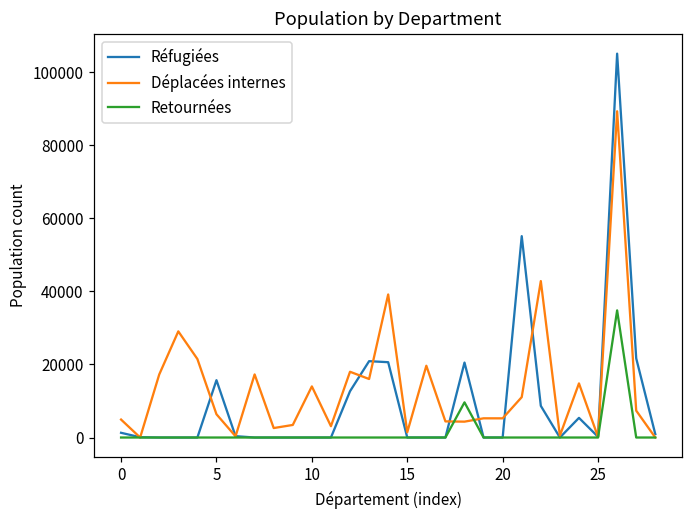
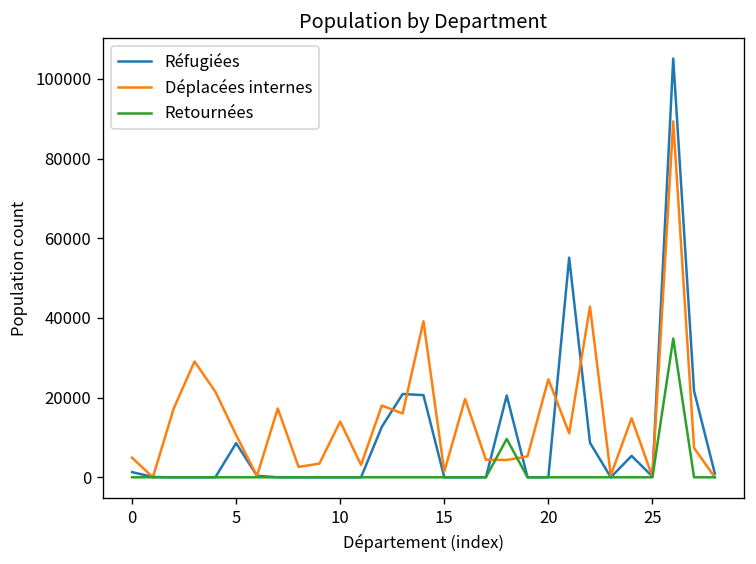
  {
    "Réfugiées": {
      "0": 1000,
-     "5": 16000
+     "5": 9000
    },
    "Déplacées internes": {
      "0": 5000,
-     "5": 6000,
+     "5": 11000,
      "10": 14000,
      "15": 1000,
-     "20": 5000
+     "20": 25000
    },
    "Retournées": {
      "0": 0,
      "5": 0
    }
  }
